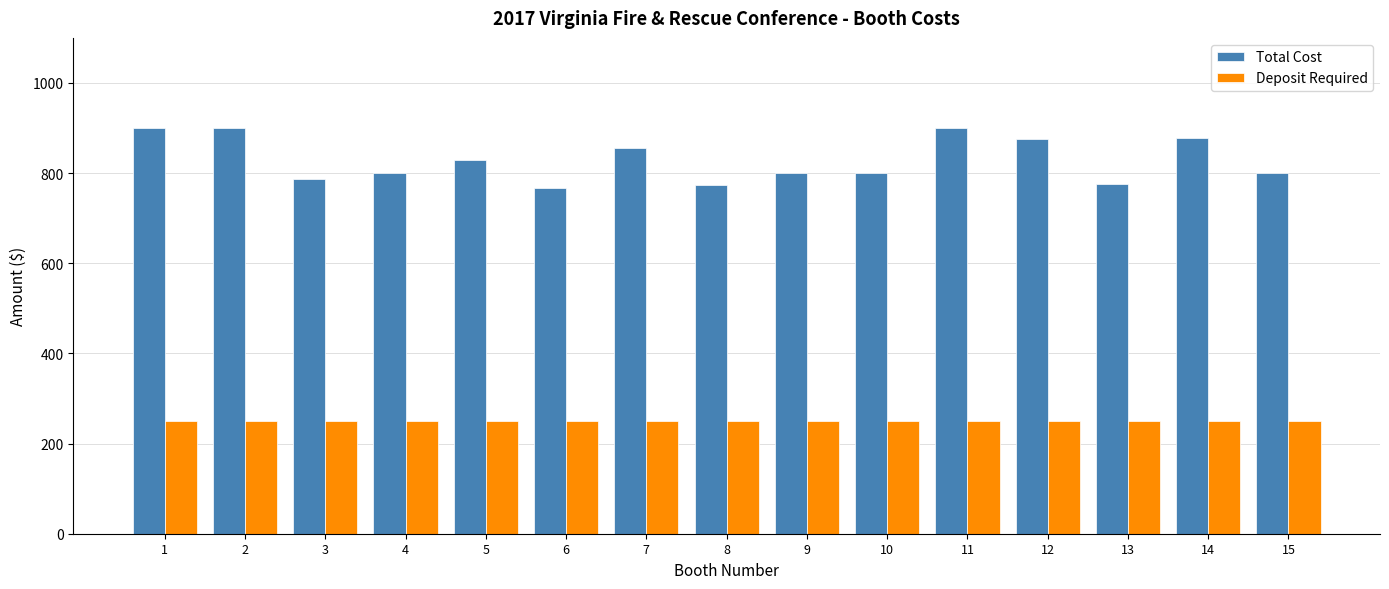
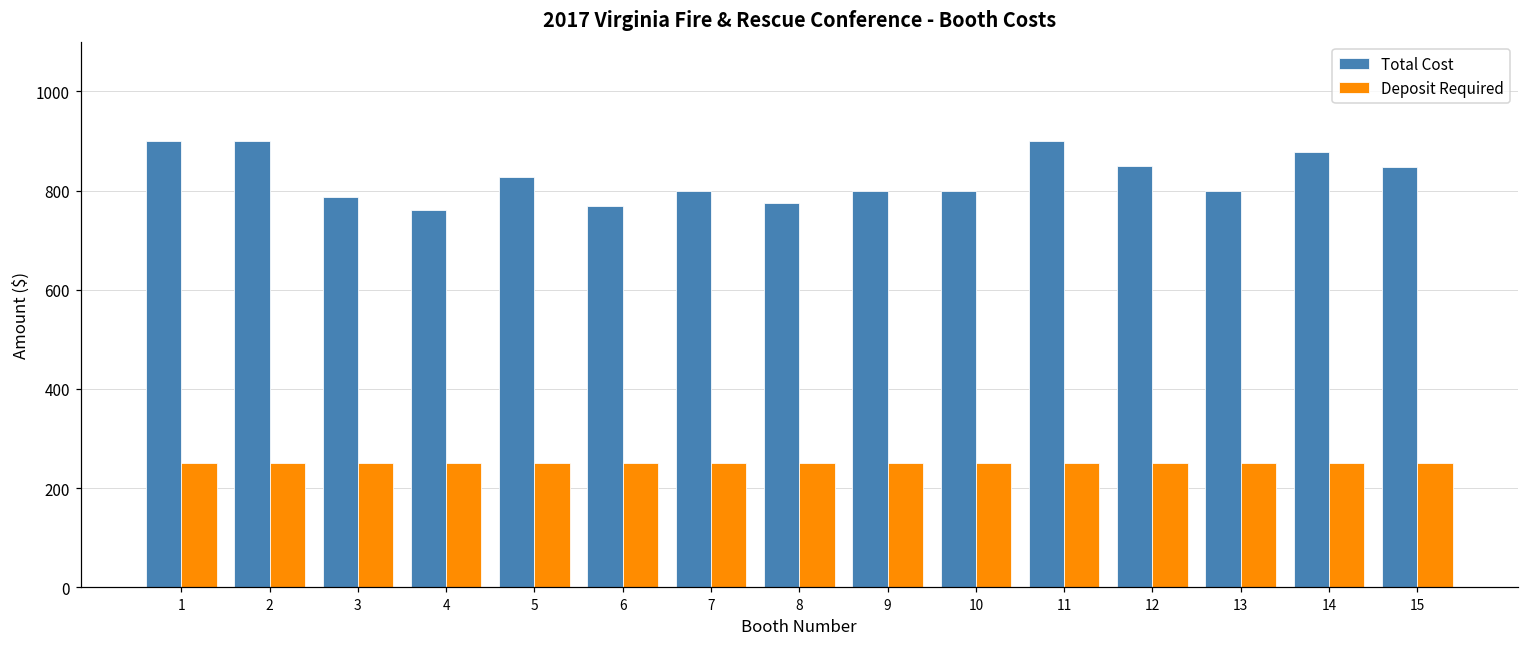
  {
    "Total Cost": {
      "1": 900,
      "2": 900,
      "3": 790,
-     "4": 800,
+     "4": 760,
      "5": 830,
      "6": 770,
-     "7": 860,
+     "7": 800,
      "8": 770,
      "9": 800,
      "10": 800,
      "11": 900,
-     "12": 880,
-     "13": 780,
+     "12": 850,
+     "13": 800,
      "14": 880,
-     "15": 800
+     "15": 850
    },
    "Deposit Required": {
      "1": 250,
      "2": 250,
      "3": 250,
      "4": 250,
      "5": 250,
      "6": 250,
      "7": 250,
      "8": 250,
      "9": 250,
      "10": 250,
      "11": 250,
      "12": 250,
      "13": 250,
      "14": 250,
      "15": 250
    }
  }
